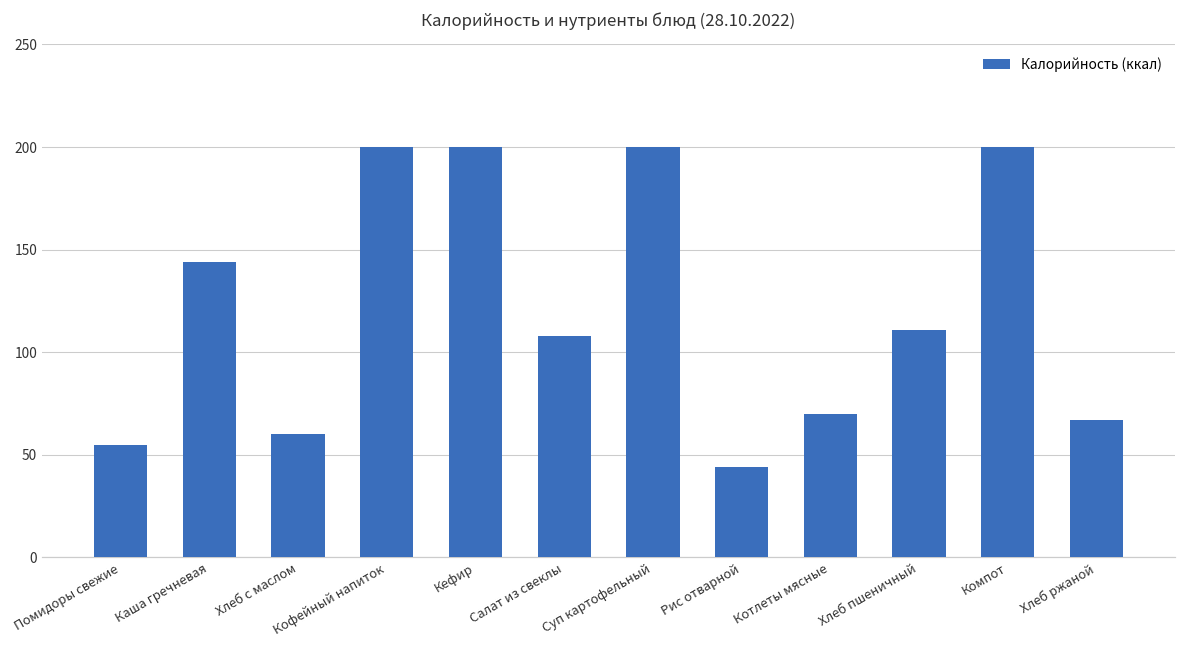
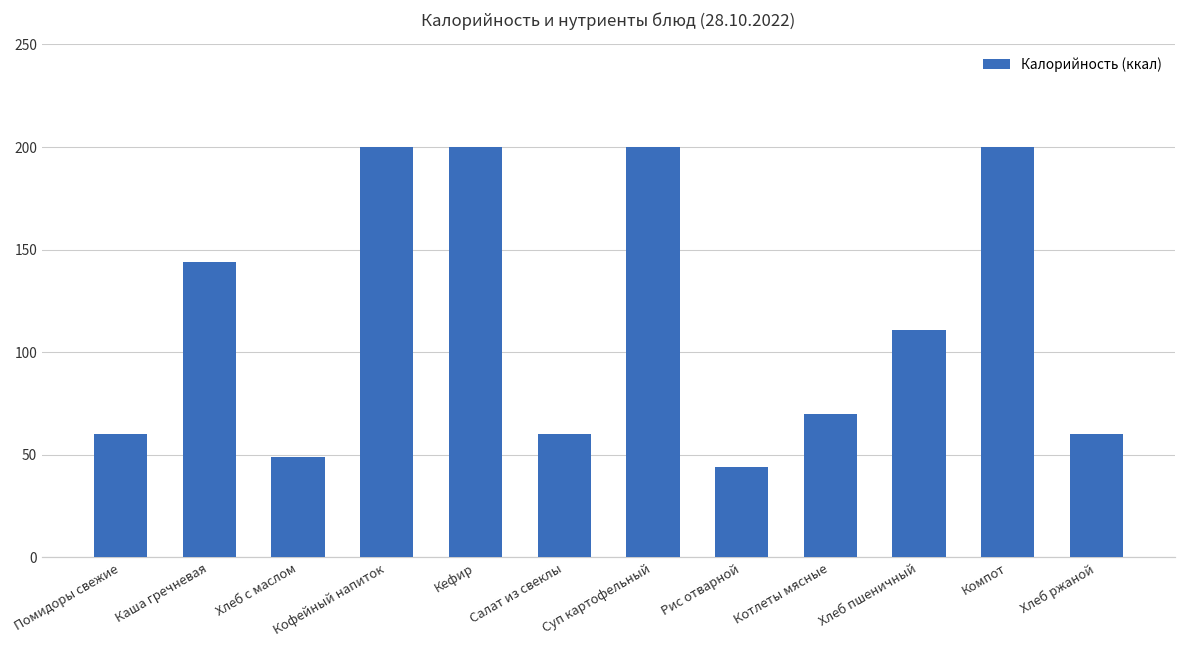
  {
-   "Помидоры свежие": 55,
+   "Помидоры свежие": 60,
    "Каша гречневая": 144,
-   "Хлеб с маслом": 60,
+   "Хлеб с маслом": 49,
    "Кофейный напиток": 200,
    "Кефир": 200,
-   "Салат из свеклы": 108,
+   "Салат из свеклы": 60,
    "Суп картофельный": 200,
    "Рис отварной": 44,
    "Котлеты мясные": 70,
    "Хлеб пшеничный": 111,
    "Компот": 200,
-   "Хлеб ржаной": 67
+   "Хлеб ржаной": 60
  }
